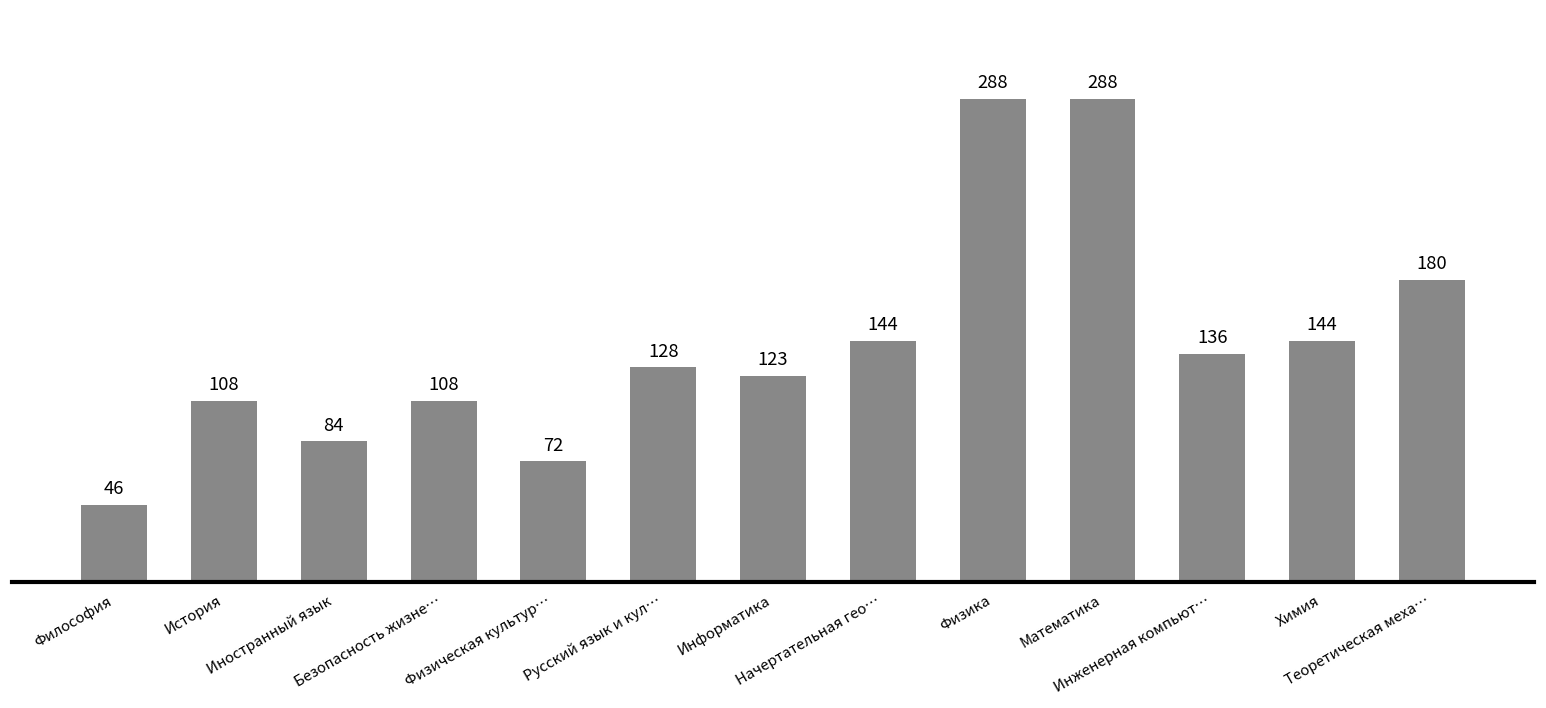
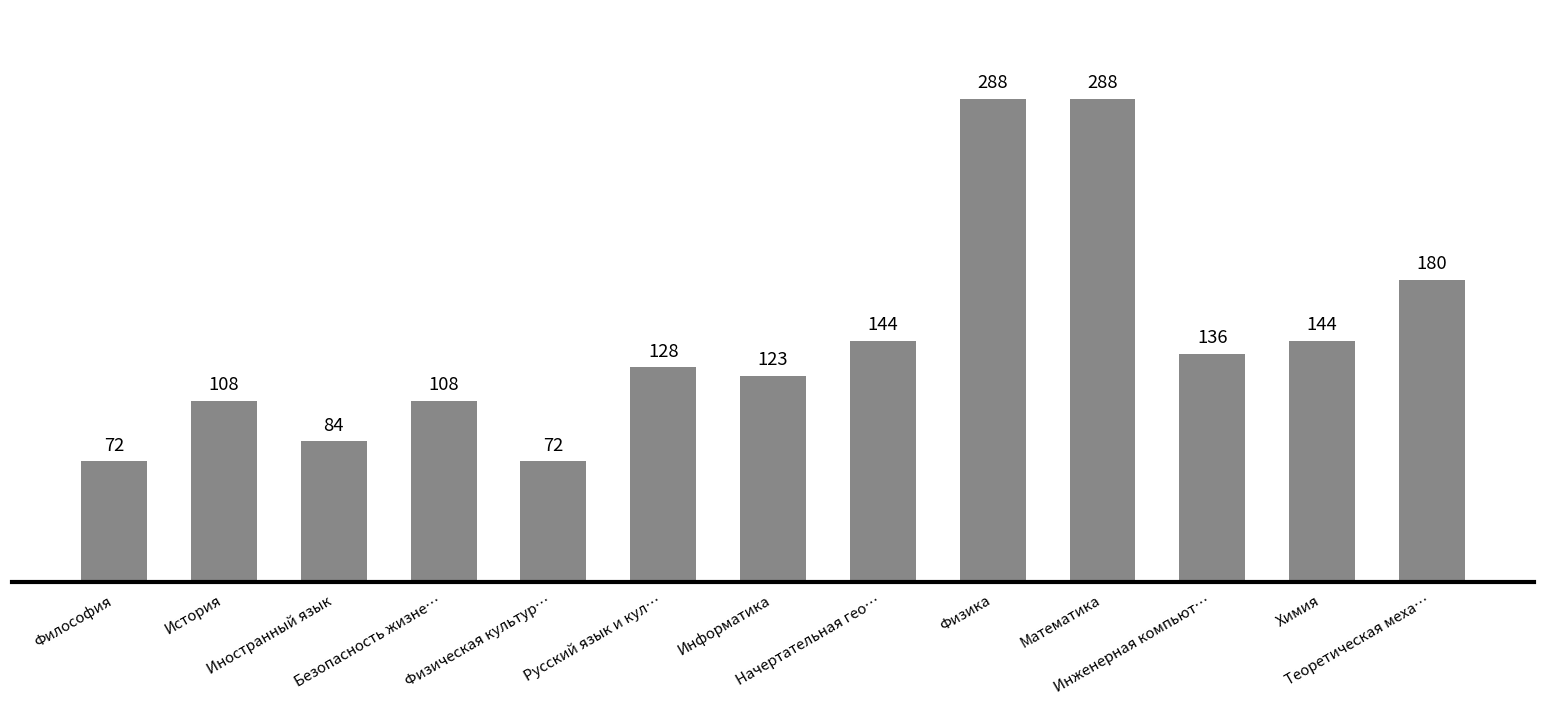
  {
-   "Философия": 46,
+   "Философия": 72,
    "История": 108,
    "Иностранный язык": 84,
    "Безопасность жизне…": 108,
    "Физическая культур…": 72,
    "Русский язык и кул…": 128,
    "Информатика": 123,
    "Начертательная гео…": 144,
    "Физика": 288,
    "Математика": 288,
    "Инженерная компьют…": 136,
    "Химия": 144,
    "Теоретическая меха…": 180
  }
